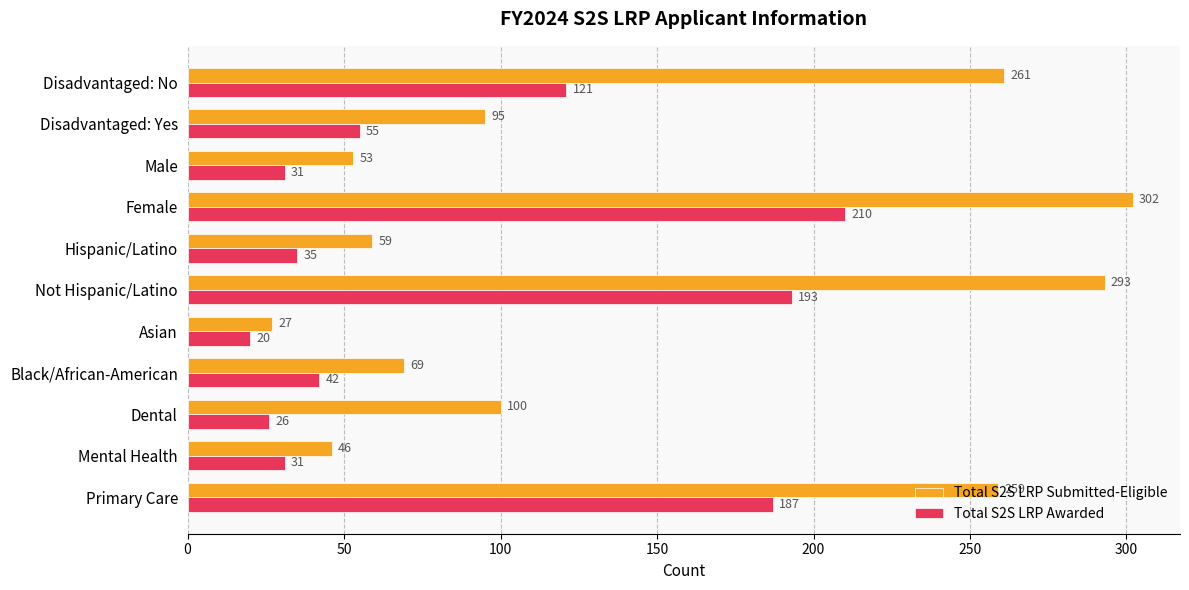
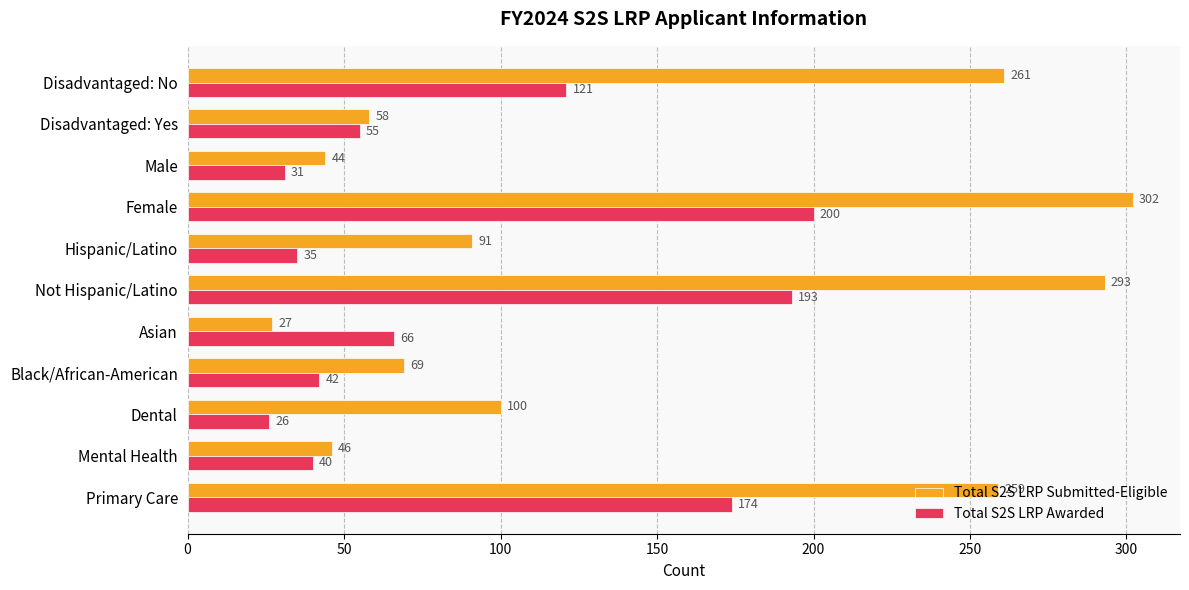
  {
    "Total S2S LRP Submitted-Eligible": {
      "Disadvantaged: No": 261,
-     "Disadvantaged: Yes": 95,
-     "Male": 53,
+     "Disadvantaged: Yes": 58,
+     "Male": 44,
      "Female": 302,
-     "Hispanic/Latino": 59,
+     "Hispanic/Latino": 91,
      "Not Hispanic/Latino": 293,
      "Asian": 27,
      "Black/African-American": 69,
      "Dental": 100,
      "Mental Health": 46,
      "Primary Care": 259
    },
    "Total S2S LRP Awarded": {
      "Disadvantaged: No": 121,
      "Disadvantaged: Yes": 55,
      "Male": 31,
-     "Female": 210,
+     "Female": 200,
      "Hispanic/Latino": 35,
      "Not Hispanic/Latino": 193,
-     "Asian": 20,
+     "Asian": 66,
      "Black/African-American": 42,
      "Dental": 26,
-     "Mental Health": 31,
-     "Primary Care": 187
+     "Mental Health": 40,
+     "Primary Care": 174
    }
  }
